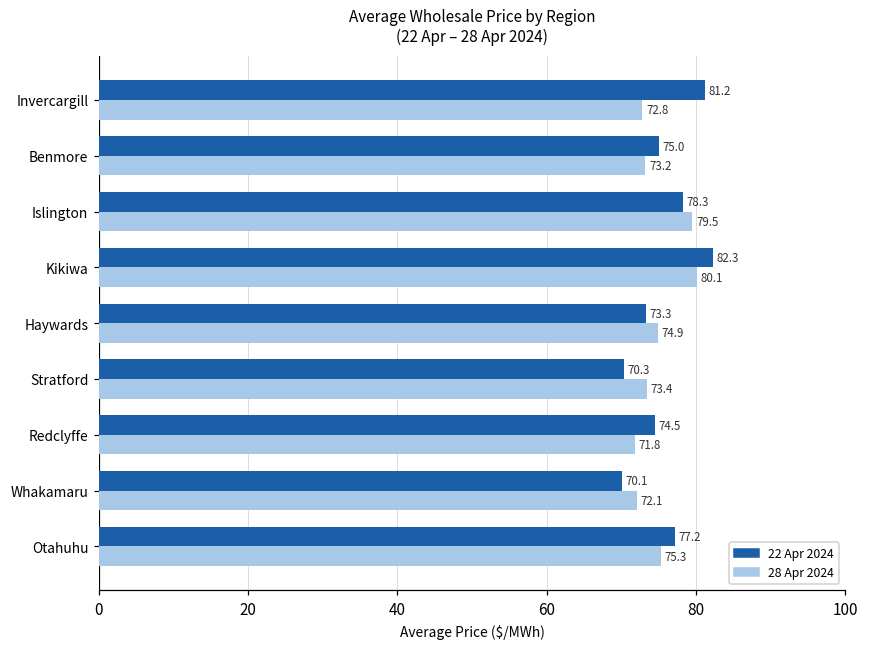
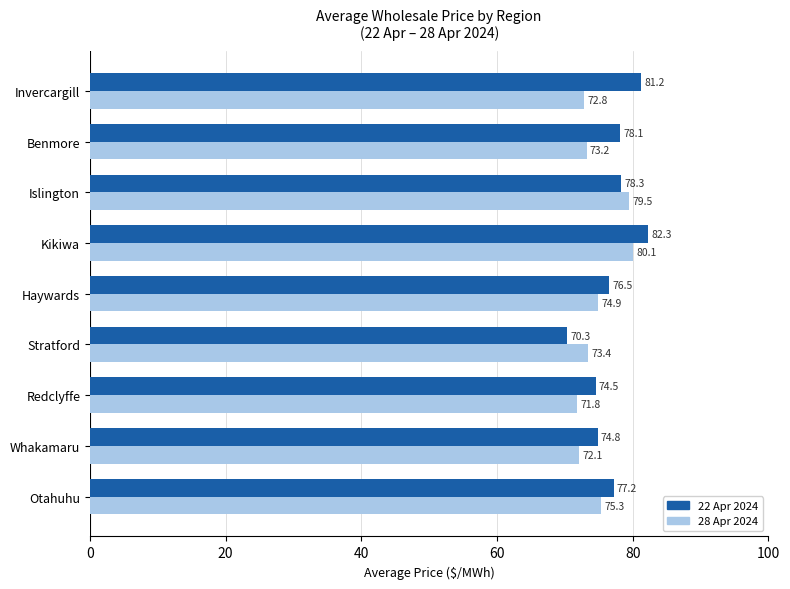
  {
    "22 Apr 2024": {
      "Invercargill": 81.2,
-     "Benmore": 75.0,
+     "Benmore": 78.1,
      "Islington": 78.3,
      "Kikiwa": 82.3,
-     "Haywards": 73.3,
+     "Haywards": 76.5,
      "Stratford": 70.3,
      "Redclyffe": 74.5,
-     "Whakamaru": 70.1,
+     "Whakamaru": 74.8,
      "Otahuhu": 77.2
    },
    "28 Apr 2024": {
      "Invercargill": 72.8,
      "Benmore": 73.2,
      "Islington": 79.5,
      "Kikiwa": 80.1,
      "Haywards": 74.9,
      "Stratford": 73.4,
      "Redclyffe": 71.8,
      "Whakamaru": 72.1,
      "Otahuhu": 75.3
    }
  }
